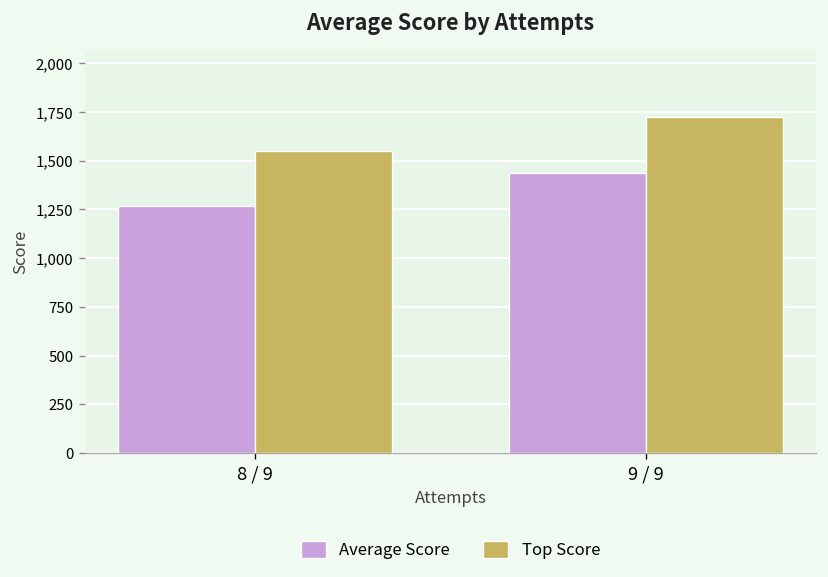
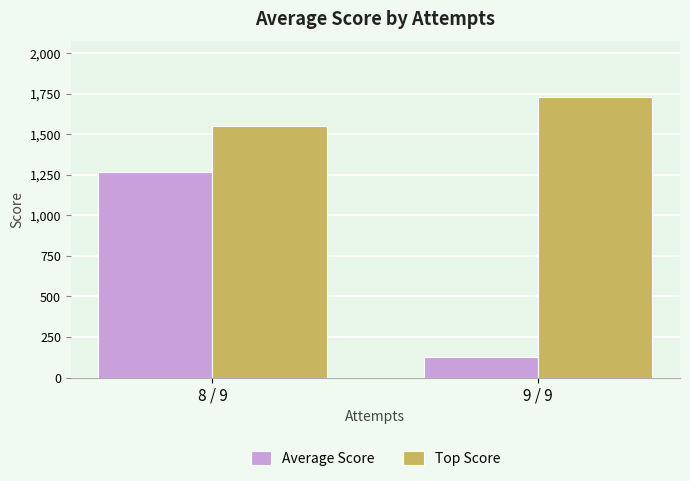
  {
    "Average Score": {
      "8 / 9": "1,270",
-     "9 / 9": "1,440"
+     "9 / 9": "130"
    },
    "Top Score": {
      "8 / 9": "1,550",
      "9 / 9": "1,730"
    }
  }
